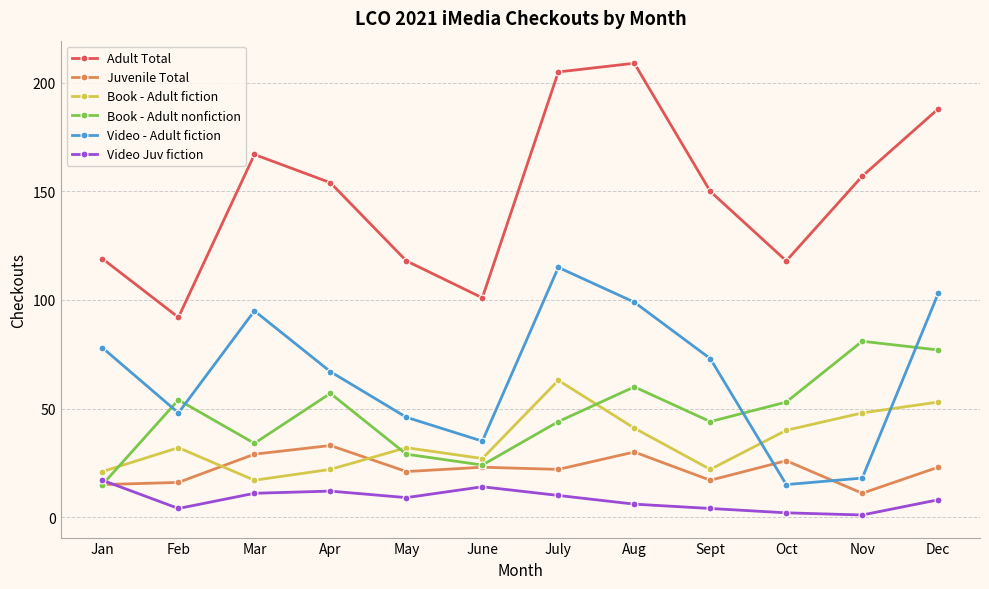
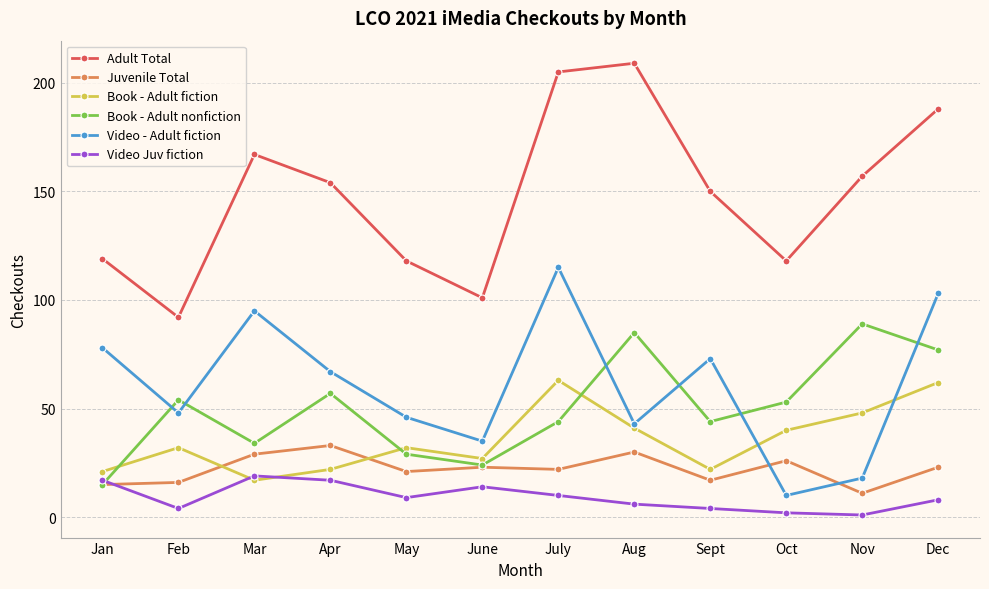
  {
    "Book - Adult fiction": {
      "Jan": 21,
      "Feb": 32,
      "Mar": 17,
      "Apr": 22,
      "May": 32,
      "June": 27,
      "July": 63,
      "Aug": 41,
      "Sept": 22,
      "Oct": 40,
      "Nov": 48,
-     "Dec": 53
+     "Dec": 62
    },
    "Book - Adult nonfiction": {
      "Feb": 54,
      "Mar": 34,
      "Apr": 57,
      "May": 29,
      "July": 44,
-     "Aug": 60,
+     "Aug": 85,
      "Sept": 44,
      "Oct": 53,
-     "Nov": 81,
+     "Nov": 89,
      "Dec": 77
    },
    "Video - Adult fiction": {
      "Jan": 78,
      "Feb": 48,
      "Mar": 95,
      "Apr": 67,
      "May": 46,
      "June": 35,
      "July": 115,
-     "Aug": 99,
+     "Aug": 43,
      "Sept": 73,
-     "Oct": 15,
+     "Oct": 10,
      "Nov": 18,
      "Dec": 103
    },
    "Video Juv fiction": {
      "Jan": 17,
      "Feb": 4,
-     "Mar": 11,
-     "Apr": 12,
+     "Mar": 19,
+     "Apr": 17,
      "May": 9,
      "June": 14,
      "July": 10,
      "Aug": 6,
      "Sept": 4,
      "Oct": 2,
      "Nov": 1,
      "Dec": 8
    }
  }
